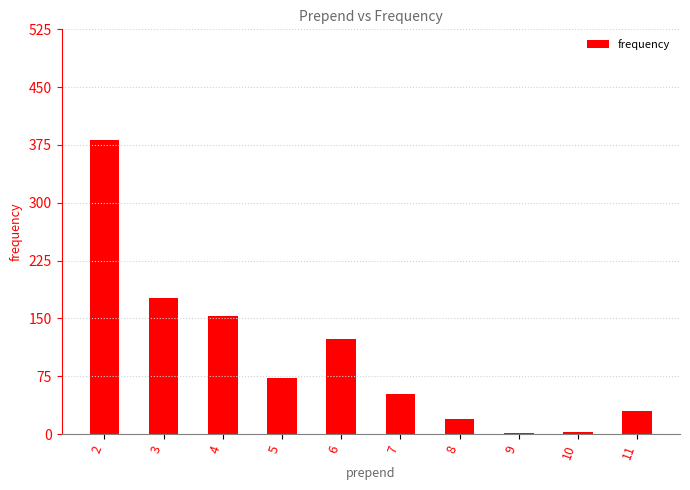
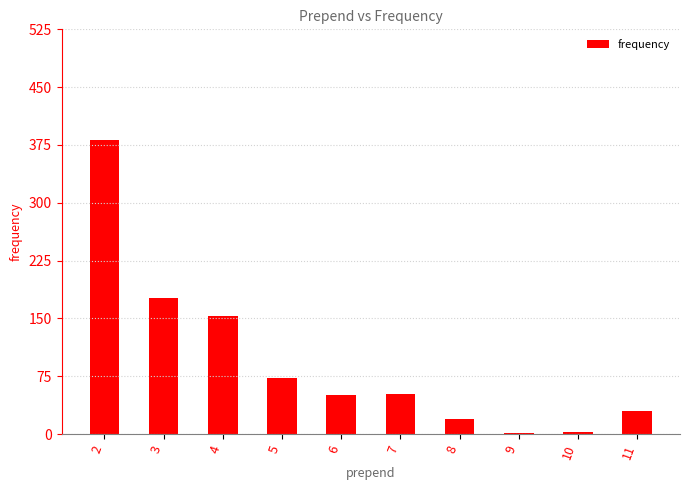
  {
    "2": 380,
    "3": 180,
    "4": 150,
    "5": 70,
-   "6": 120,
+   "6": 50,
    "7": 50,
    "8": 20,
    "11": 30
  }
